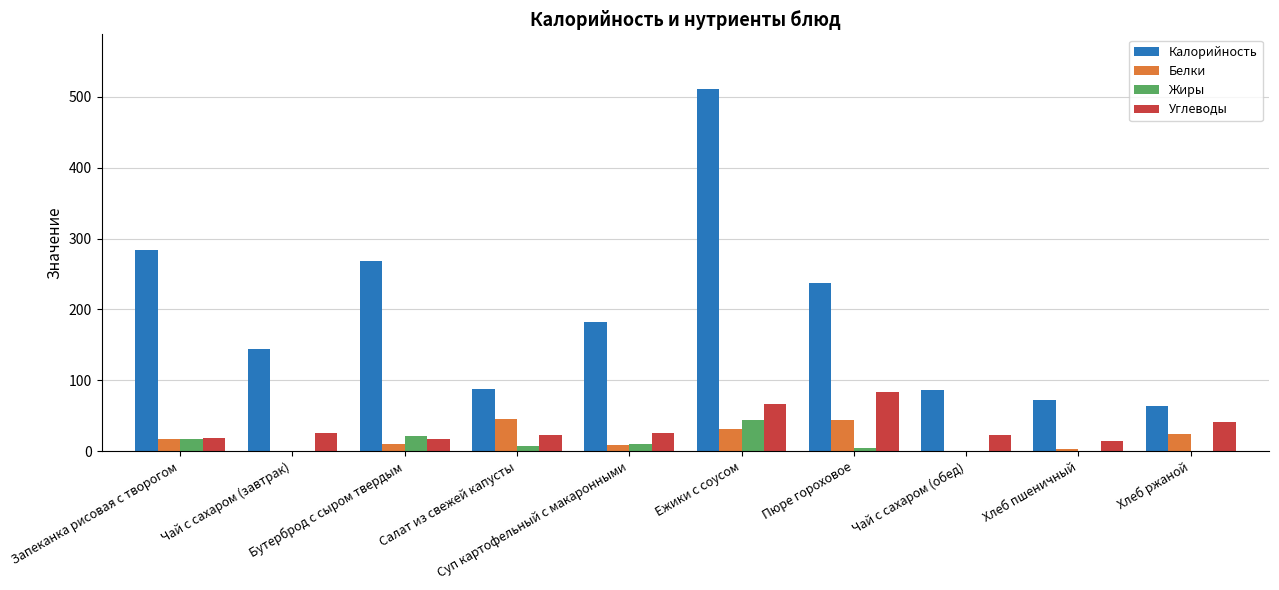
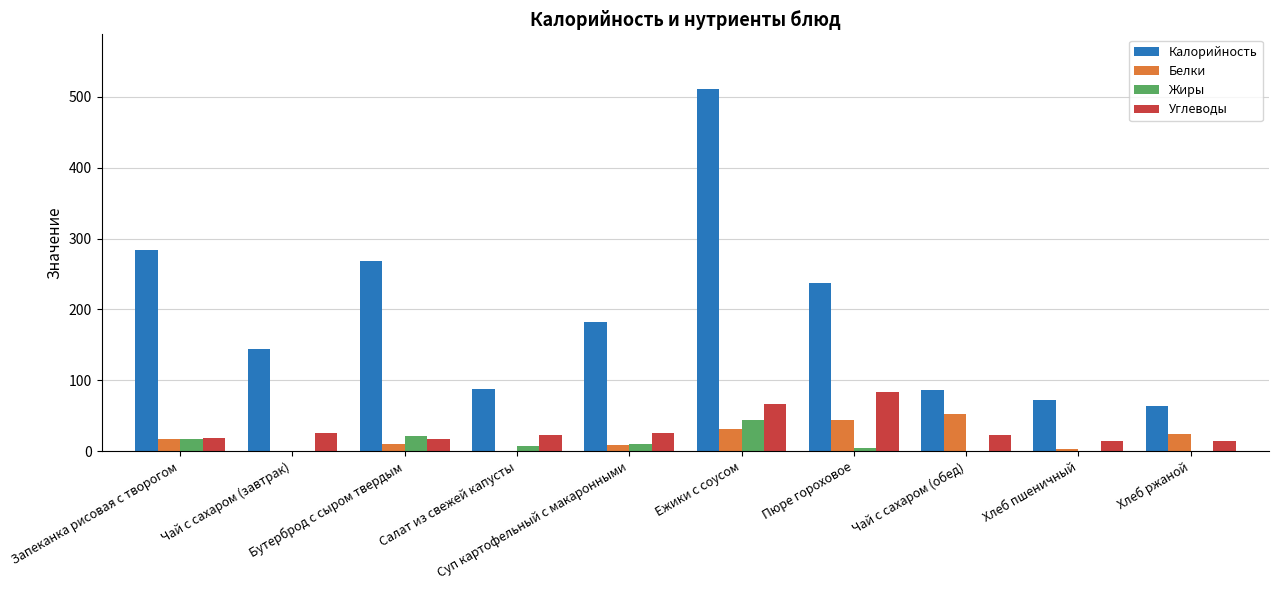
  {
    "Калорийность": {
      "Запеканка рисовая с творогом": 280,
      "Чай с сахаром (завтрак)": 140,
      "Бутерброд с сыром твердым": 270,
      "Салат из свежей капусты": 90,
      "Суп картофельный с макаронными": 180,
      "Ежики с соусом": 510,
      "Пюре гороховое": 240,
      "Чай с сахаром (обед)": 90,
      "Хлеб пшеничный": 70,
      "Хлеб ржаной": 60
    },
    "Белки": {
      "Запеканка рисовая с творогом": 20,
      "Бутерброд с сыром твердым": 10,
-     "Салат из свежей капусты": 50,
+     "Салат из свежей капусты": 0,
      "Суп картофельный с макаронными": 10,
      "Ежики с соусом": 30,
      "Пюре гороховое": 40,
-     "Чай с сахаром (обед)": 0,
+     "Чай с сахаром (обед)": 50,
      "Хлеб ржаной": 20
    },
    "Жиры": {
      "Запеканка рисовая с творогом": 20,
      "Чай с сахаром (завтрак)": 0,
      "Бутерброд с сыром твердым": 20,
      "Салат из свежей капусты": 10,
      "Суп картофельный с макаронными": 10,
      "Ежики с соусом": 40,
      "Пюре гороховое": 0,
      "Чай с сахаром (обед)": 0
    },
    "Углеводы": {
      "Запеканка рисовая с творогом": 20,
      "Чай с сахаром (завтрак)": 30,
      "Бутерброд с сыром твердым": 20,
      "Салат из свежей капусты": 20,
      "Суп картофельный с макаронными": 30,
      "Ежики с соусом": 70,
      "Пюре гороховое": 80,
      "Чай с сахаром (обед)": 20,
      "Хлеб пшеничный": 10,
-     "Хлеб ржаной": 40
+     "Хлеб ржаной": 10
    }
  }
